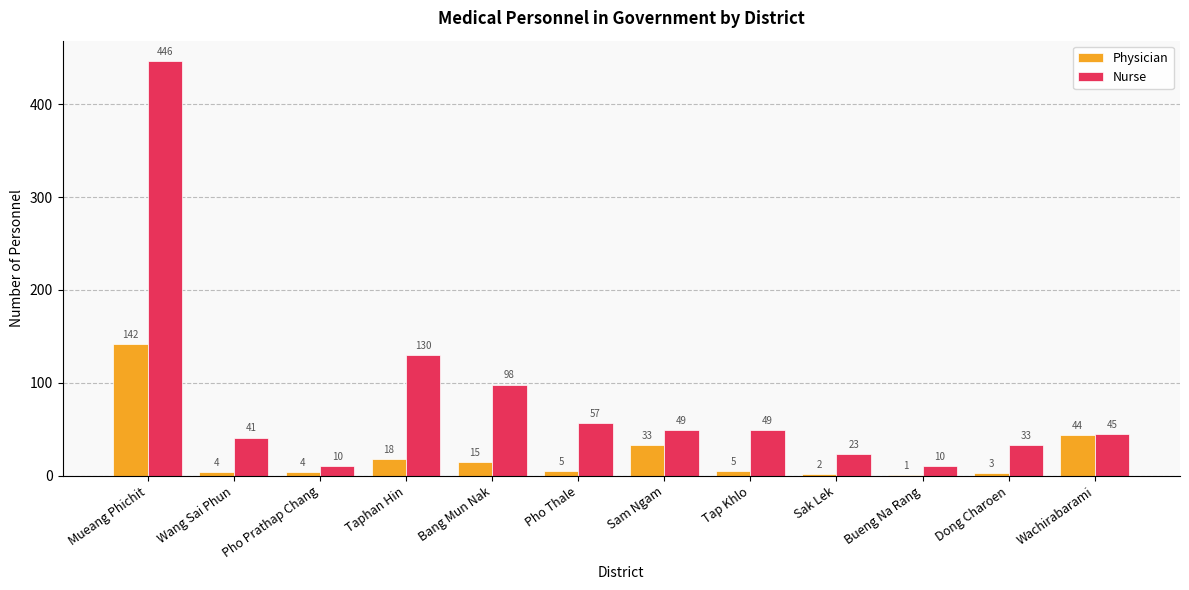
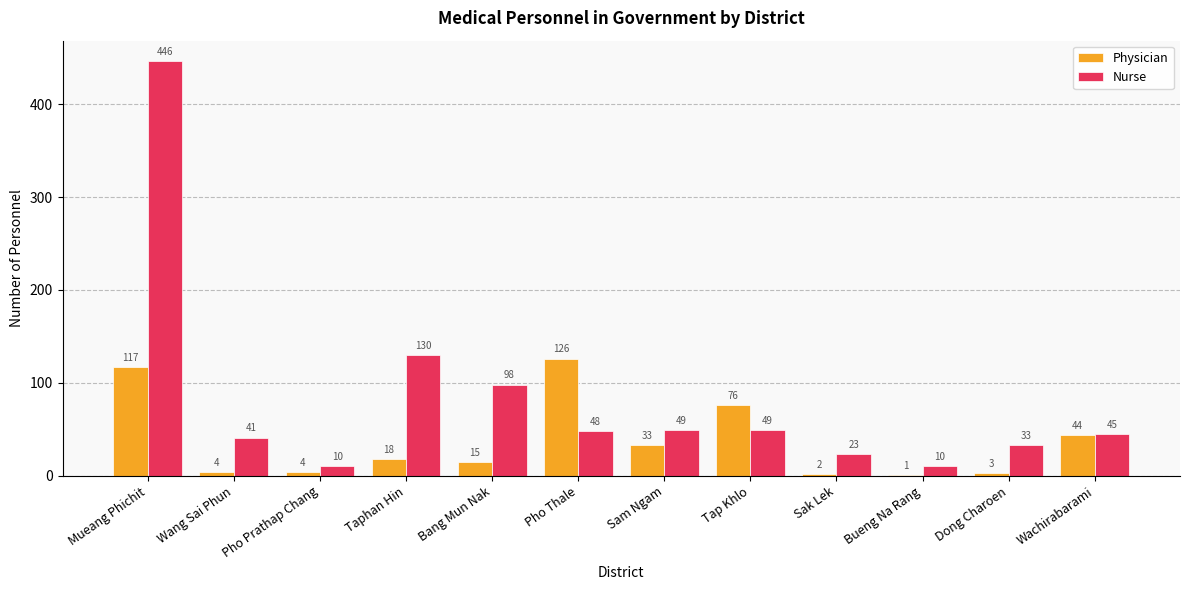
  {
    "Physician": {
-     "Mueang Phichit": 142,
+     "Mueang Phichit": 117,
      "Wang Sai Phun": 4,
      "Pho Prathap Chang": 4,
      "Taphan Hin": 18,
      "Bang Mun Nak": 15,
-     "Pho Thale": 5,
+     "Pho Thale": 126,
      "Sam Ngam": 33,
-     "Tap Khlo": 5,
+     "Tap Khlo": 76,
      "Sak Lek": 2,
      "Bueng Na Rang": 1,
      "Dong Charoen": 3,
      "Wachirabarami": 44
    },
    "Nurse": {
      "Mueang Phichit": 446,
      "Wang Sai Phun": 41,
      "Pho Prathap Chang": 10,
      "Taphan Hin": 130,
      "Bang Mun Nak": 98,
-     "Pho Thale": 57,
+     "Pho Thale": 48,
      "Sam Ngam": 49,
      "Tap Khlo": 49,
      "Sak Lek": 23,
      "Bueng Na Rang": 10,
      "Dong Charoen": 33,
      "Wachirabarami": 45
    }
  }
